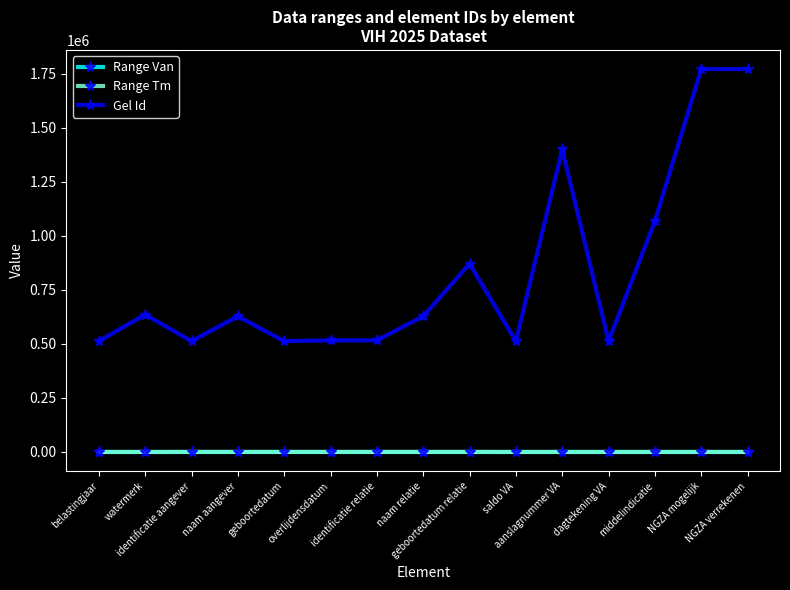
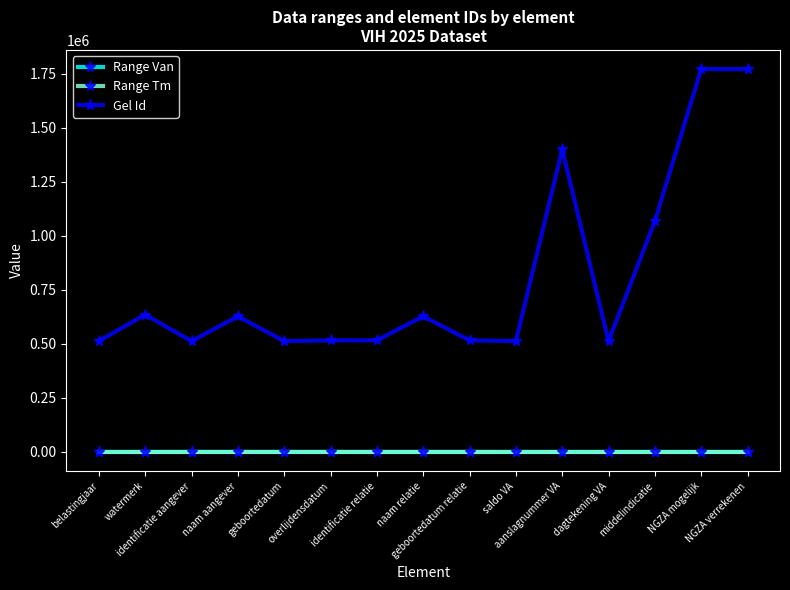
  {
    "Range Tm": {
      "belastingjaar": 0,
      "watermerk": 0,
      "identificatie aangever": 0,
      "naam aangever": 0,
      "geboortedatum": 0,
      "overlijdensdatum": 0,
      "identificatie relatie": 0,
      "naam relatie": 0,
      "geboortedatum relatie": 0,
      "saldo VA": 0,
      "aanslagnummer VA": 0,
      "dagtekening VA": 0,
      "middelindicatie": 0,
      "NGZA mogelijk": 0,
      "NGZA verrekenen": 0
    },
    "Gel Id": {
      "belastingjaar": 510000,
      "watermerk": 640000,
      "identificatie aangever": 510000,
      "naam aangever": 630000,
      "geboortedatum": 510000,
      "overlijdensdatum": 520000,
      "identificatie relatie": 520000,
      "naam relatie": 630000,
-     "geboortedatum relatie": 870000,
+     "geboortedatum relatie": 520000,
      "saldo VA": 510000,
      "aanslagnummer VA": 1400000,
      "dagtekening VA": 510000,
      "middelindicatie": 1070000,
      "NGZA mogelijk": 1770000,
      "NGZA verrekenen": 1770000
    }
  }
